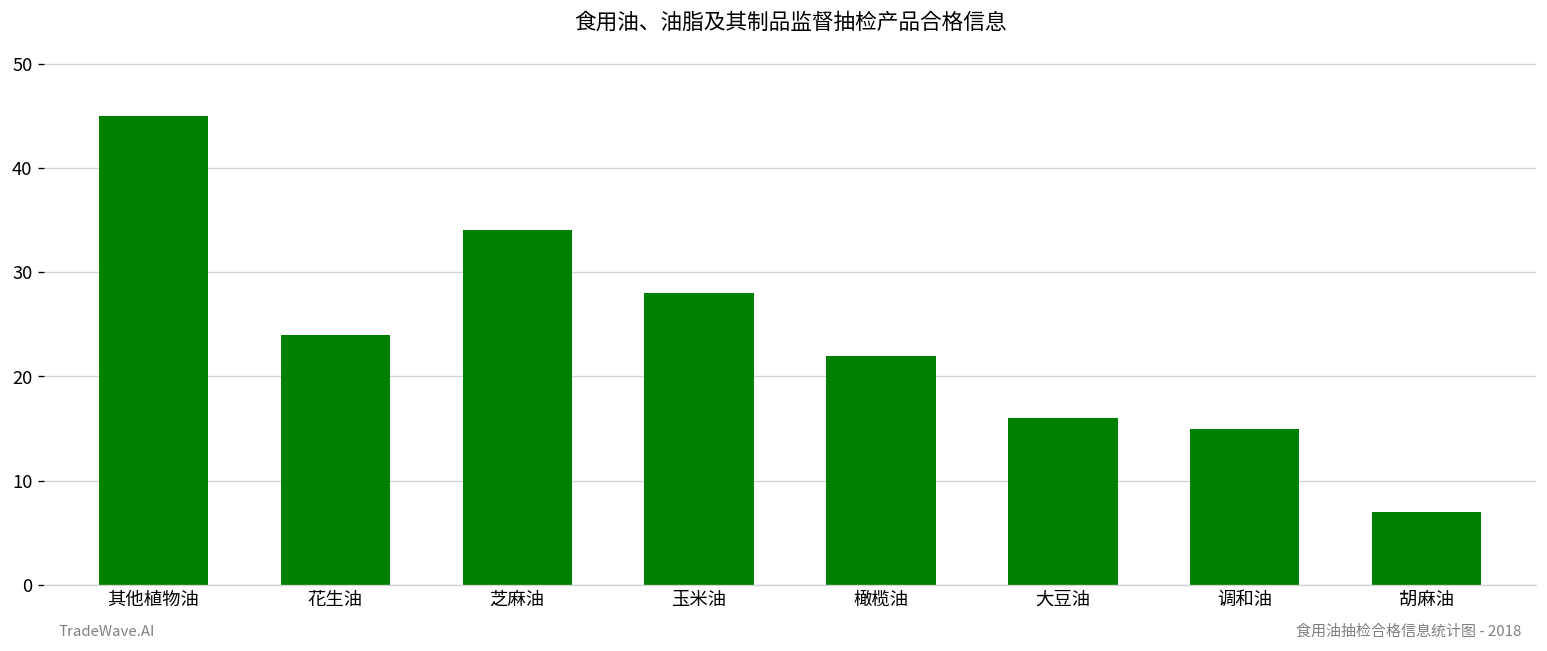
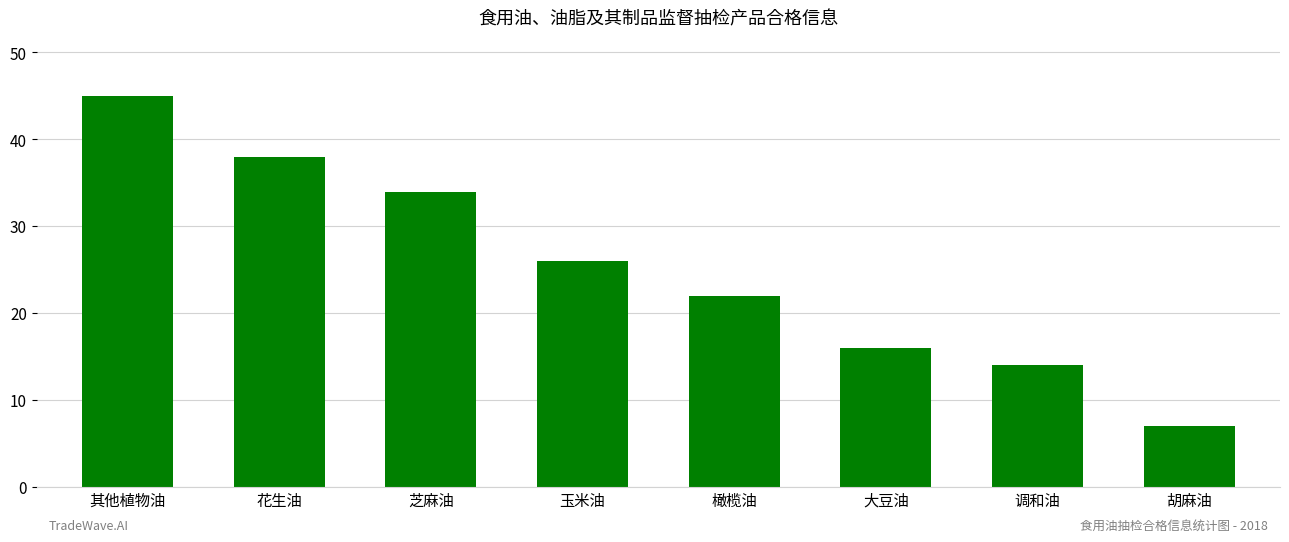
  {
    "其他植物油": 45,
-   "花生油": 24,
+   "花生油": 38,
    "芝麻油": 34,
-   "玉米油": 28,
+   "玉米油": 26,
    "橄榄油": 22,
    "大豆油": 16,
-   "调和油": 15,
+   "调和油": 14,
    "胡麻油": 7
  }
